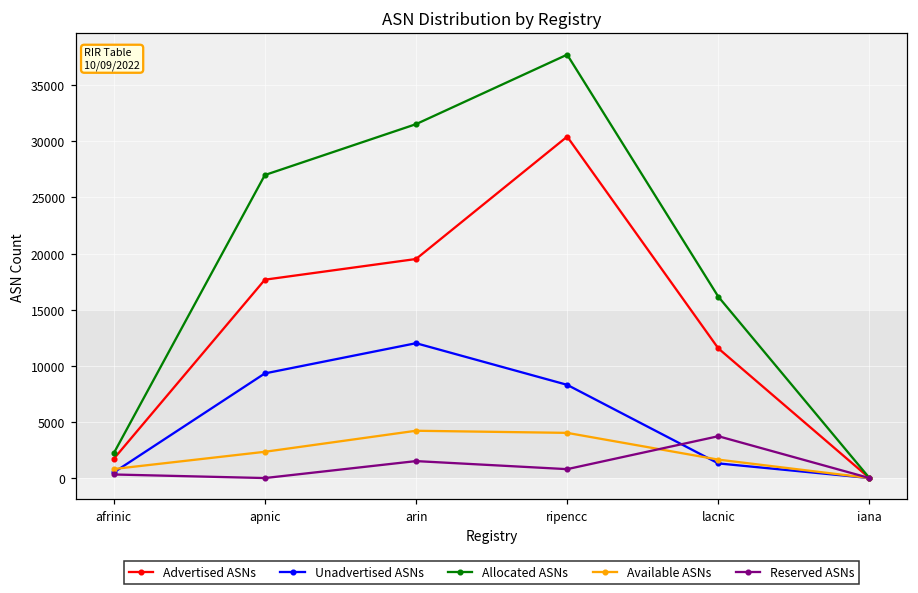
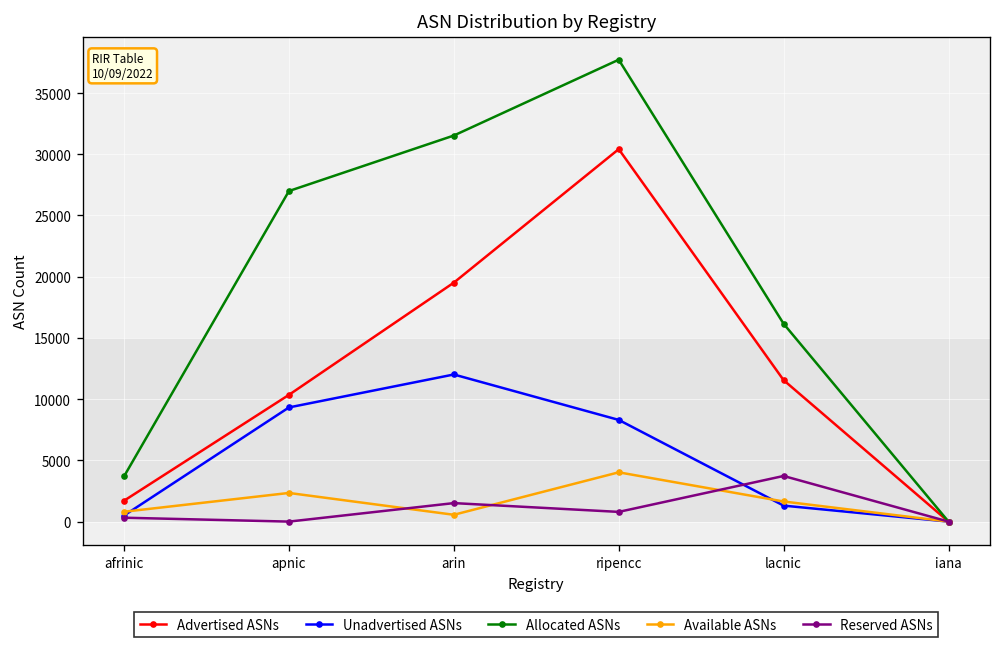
  {
    "Advertised ASNs": {
      "afrinic": 1700,
-     "apnic": 17700,
+     "apnic": 10400,
      "arin": 19500,
      "ripencc": 30400,
      "lacnic": 11600
    },
    "Unadvertised ASNs": {
      "apnic": 9300,
      "arin": 12000,
      "ripencc": 8300,
      "lacnic": 1300
    },
    "Allocated ASNs": {
-     "afrinic": 2200,
+     "afrinic": 3700,
      "apnic": 27000,
      "arin": 31500,
      "ripencc": 37700,
      "lacnic": 16200
    },
    "Available ASNs": {
      "afrinic": 800,
      "apnic": 2300,
-     "arin": 4200,
+     "arin": 600,
      "ripencc": 4000,
      "lacnic": 1600
    },
    "Reserved ASNs": {
      "apnic": 0,
      "arin": 1500,
      "ripencc": 800,
      "lacnic": 3700
    }
  }
